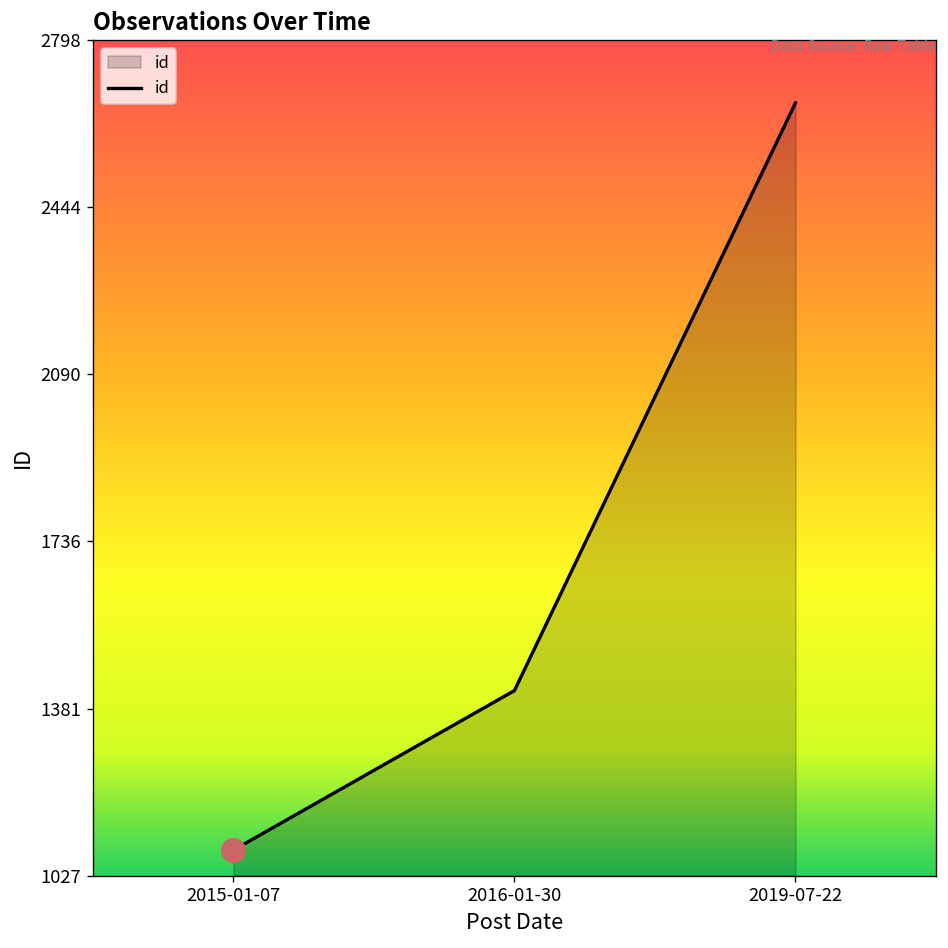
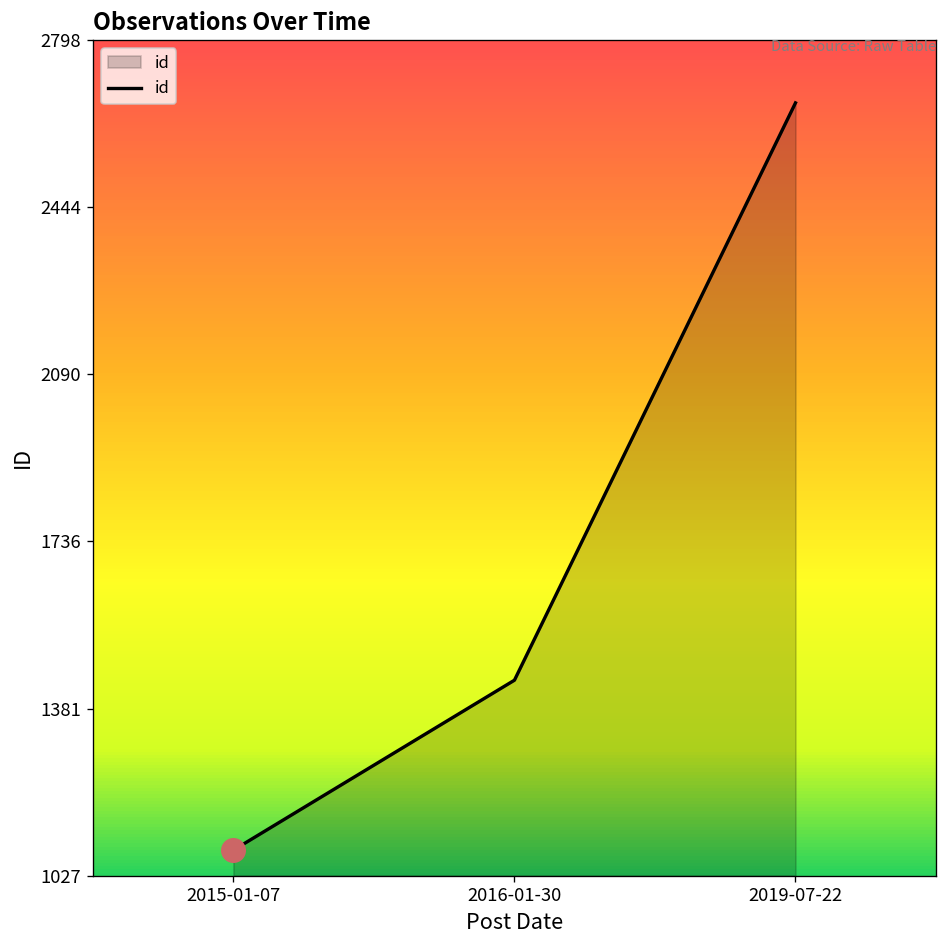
  {
    "id": {
-     "2016-01-30": 1420,
+     "2016-01-30": 1440,
      "2019-07-22": 2670
    }
  }
